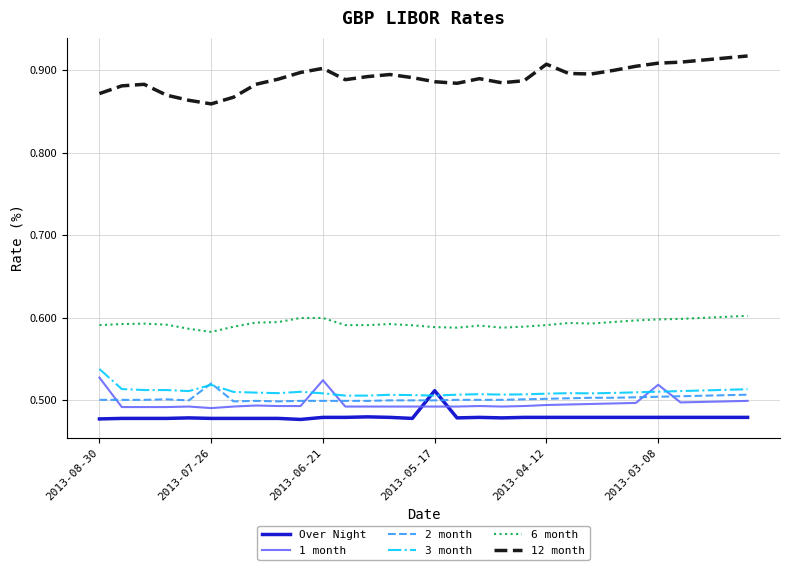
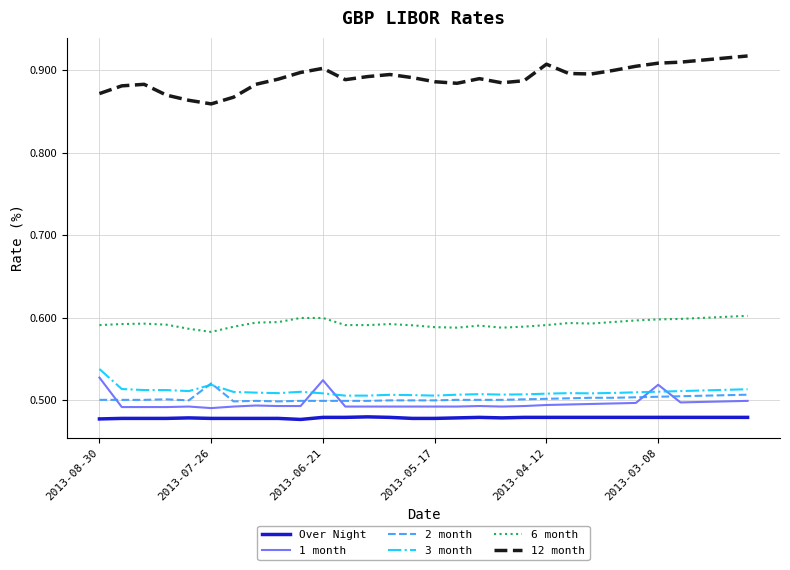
  {
    "Over Night": {
      "2013-08-30": 0.48,
      "2013-07-26": 0.48,
      "2013-06-21": 0.48,
-     "2013-05-17": 0.51,
+     "2013-05-17": 0.48,
      "2013-04-12": 0.48,
      "2013-03-08": 0.48
    },
    "1 month": {
      "2013-08-30": 0.53,
      "2013-07-26": 0.49,
      "2013-06-21": 0.52,
      "2013-05-17": 0.49,
      "2013-04-12": 0.49,
      "2013-03-08": 0.52
    },
    "2 month": {
      "2013-08-30": 0.50,
      "2013-06-21": 0.50,
      "2013-05-17": 0.50,
      "2013-04-12": 0.50,
      "2013-03-08": 0.50
    },
    "3 month": {
      "2013-08-30": 0.54,
      "2013-06-21": 0.51,
      "2013-05-17": 0.51,
      "2013-04-12": 0.51,
      "2013-03-08": 0.51
    },
    "6 month": {
      "2013-08-30": 0.59,
      "2013-07-26": 0.58,
      "2013-06-21": 0.60,
      "2013-05-17": 0.59,
      "2013-04-12": 0.59,
      "2013-03-08": 0.60
    },
    "12 month": {
      "2013-08-30": 0.87,
      "2013-07-26": 0.86,
      "2013-06-21": 0.90,
      "2013-05-17": 0.89,
      "2013-04-12": 0.91,
      "2013-03-08": 0.91
    }
  }
